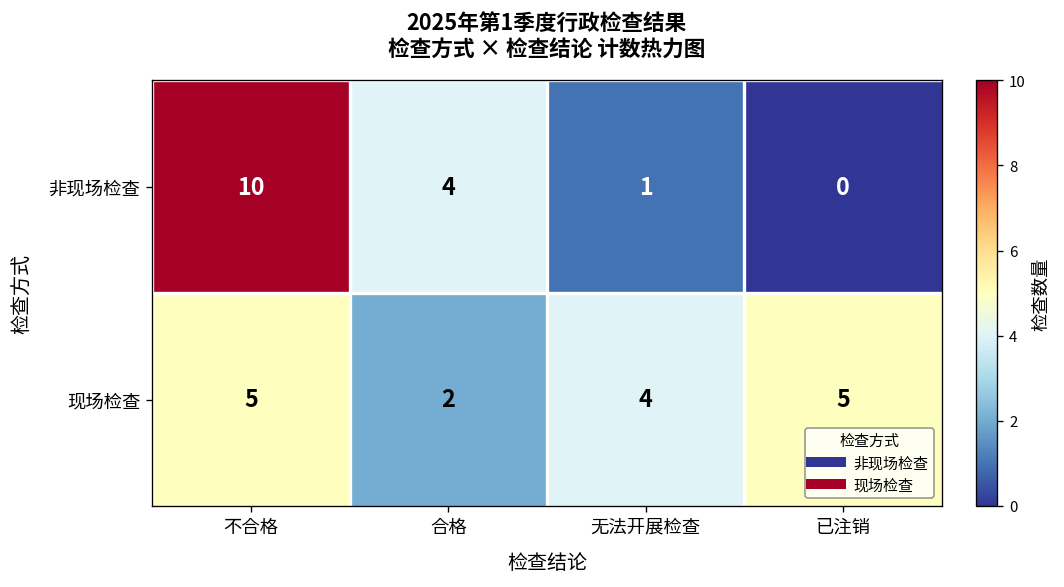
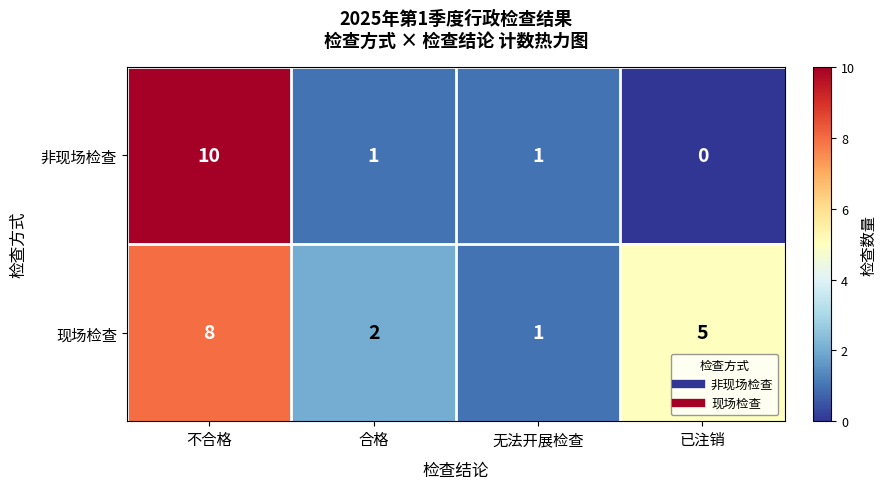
  {
    "非现场检查": {
      "不合格": 10,
-     "合格": 4,
+     "合格": 1,
      "无法开展检查": 1,
      "已注销": 0
    },
    "现场检查": {
-     "不合格": 5,
+     "不合格": 8,
      "合格": 2,
-     "无法开展检查": 4,
+     "无法开展检查": 1,
      "已注销": 5
    }
  }
